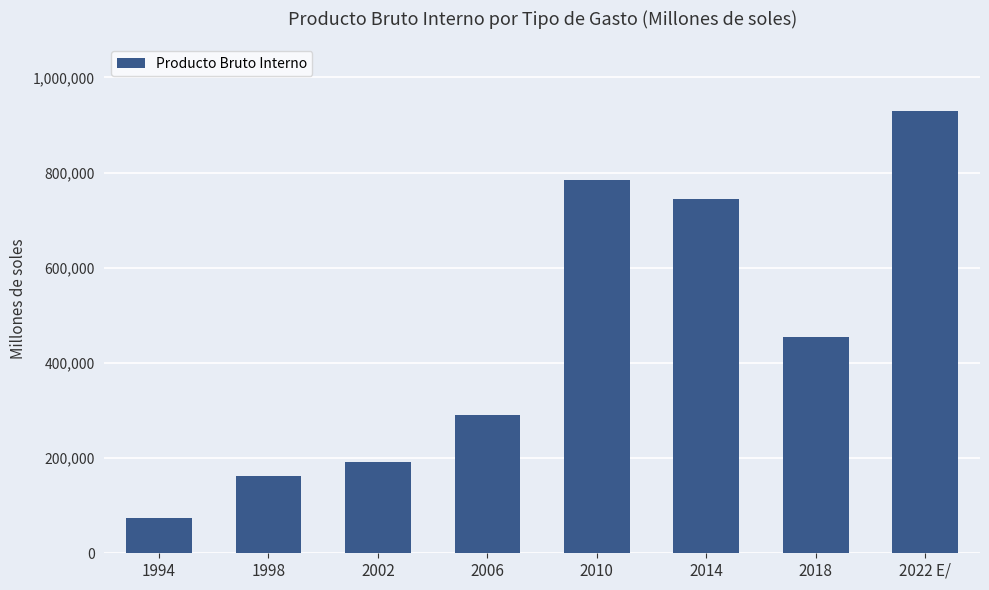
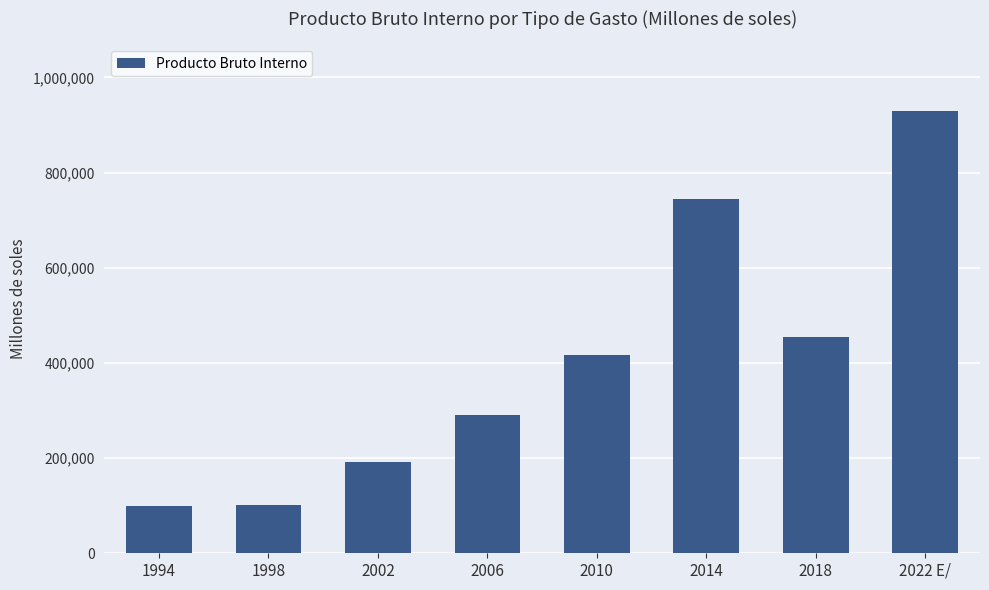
  {
-   "1994": "70,000",
-   "1998": "160,000",
+   "1994": "100,000",
+   "1998": "100,000",
    "2002": "190,000",
    "2006": "290,000",
-   "2010": "780,000",
+   "2010": "420,000",
    "2014": "740,000",
    "2018": "450,000",
    "2022 E/": "930,000"
  }
